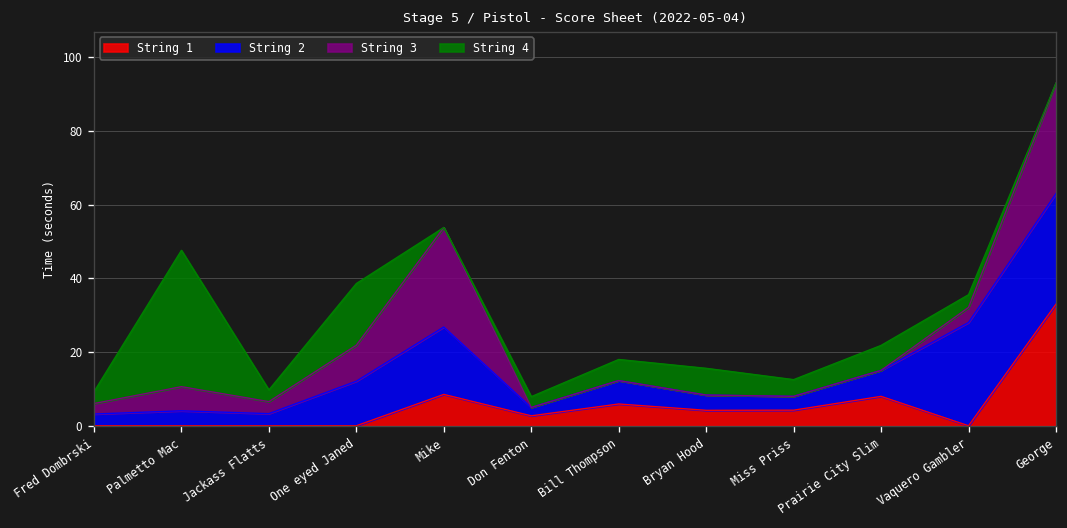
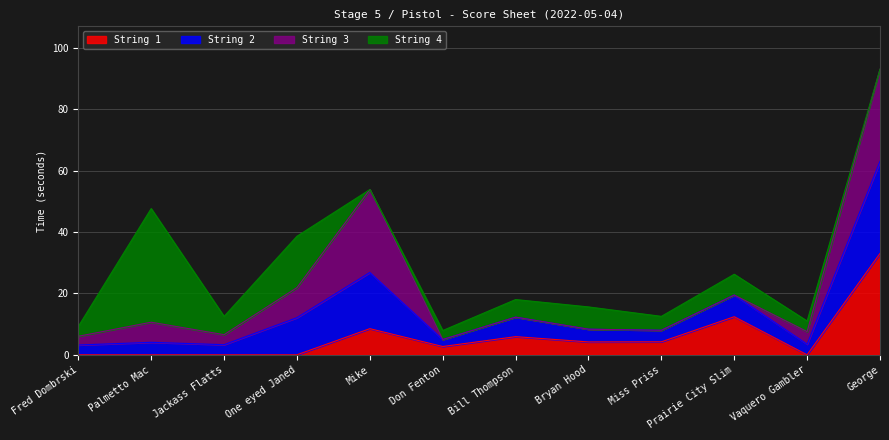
  {
    "String 1": {
      "Fred Dombrski": 0,
      "Palmetto Mac": 0,
      "Jackass Flatts": 0,
      "One eyed Janed": 0,
      "Mike": 9,
      "Don Fenton": 3,
      "Bill Thompson": 6,
      "Bryan Hood": 4,
      "Miss Priss": 4,
-     "Prairie City Slim": 8,
+     "Prairie City Slim": 12,
      "Vaquero Gambler": 0,
      "George": 33
    },
    "String 2": {
      "Fred Dombrski": 3,
      "Palmetto Mac": 4,
      "Jackass Flatts": 3,
      "One eyed Janed": 12,
      "Mike": 18,
-     "Vaquero Gambler": 28,
+     "Vaquero Gambler": 3,
      "George": 30
    },
    "String 3": {
      "Fred Dombrski": 3,
      "Palmetto Mac": 7,
      "Jackass Flatts": 3,
      "One eyed Janed": 10,
      "Vaquero Gambler": 4
    },
    "String 4": {
      "Fred Dombrski": 3,
      "Palmetto Mac": 37,
-     "Jackass Flatts": 3,
+     "Jackass Flatts": 6,
      "One eyed Janed": 17,
      "Don Fenton": 3,
      "Bill Thompson": 6,
      "Bryan Hood": 7,
      "Miss Priss": 5,
      "Prairie City Slim": 7,
      "Vaquero Gambler": 3
    }
  }
